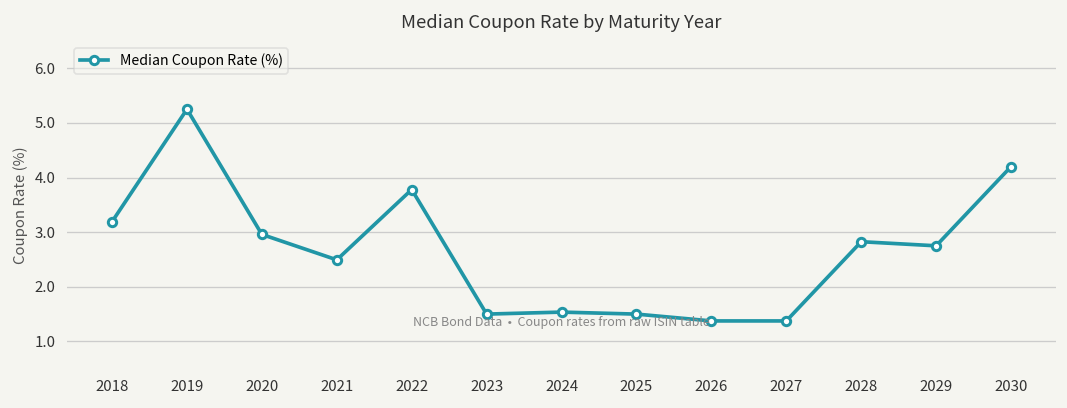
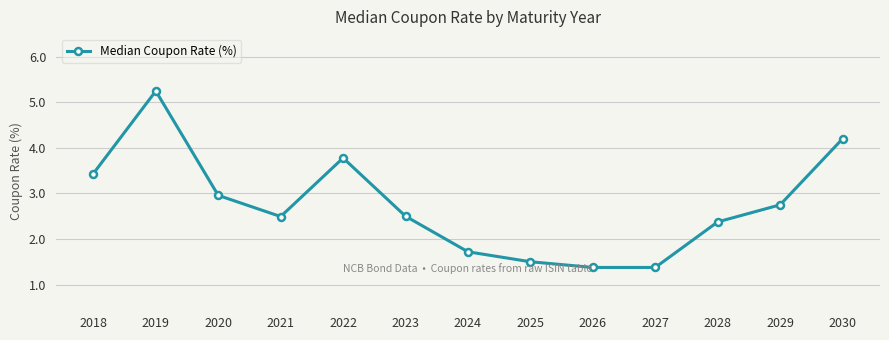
  {
-   "2018": 3.2,
+   "2018": 3.4,
    "2019": 5.3,
    "2020": 3.0,
    "2021": 2.5,
    "2022": 3.8,
-   "2023": 1.5,
-   "2024": 1.5,
+   "2023": 2.5,
+   "2024": 1.7,
    "2025": 1.5,
    "2026": 1.4,
    "2027": 1.4,
-   "2028": 2.8,
+   "2028": 2.4,
    "2029": 2.8,
    "2030": 4.2
  }
